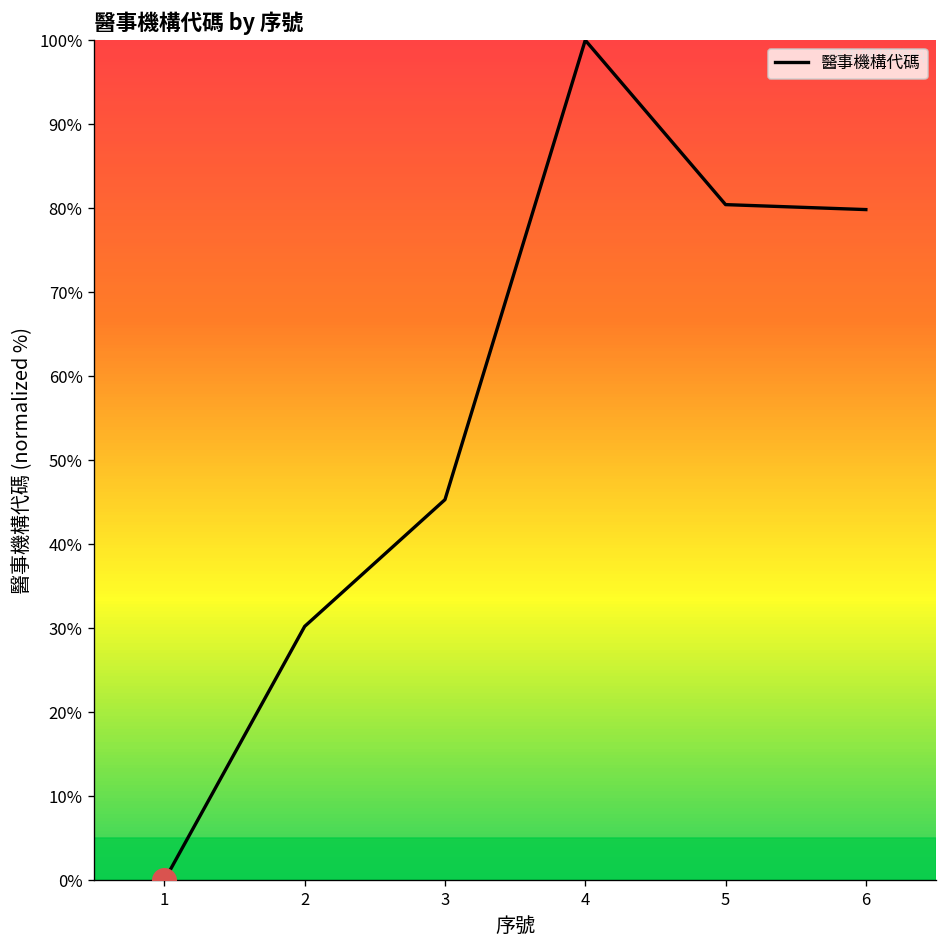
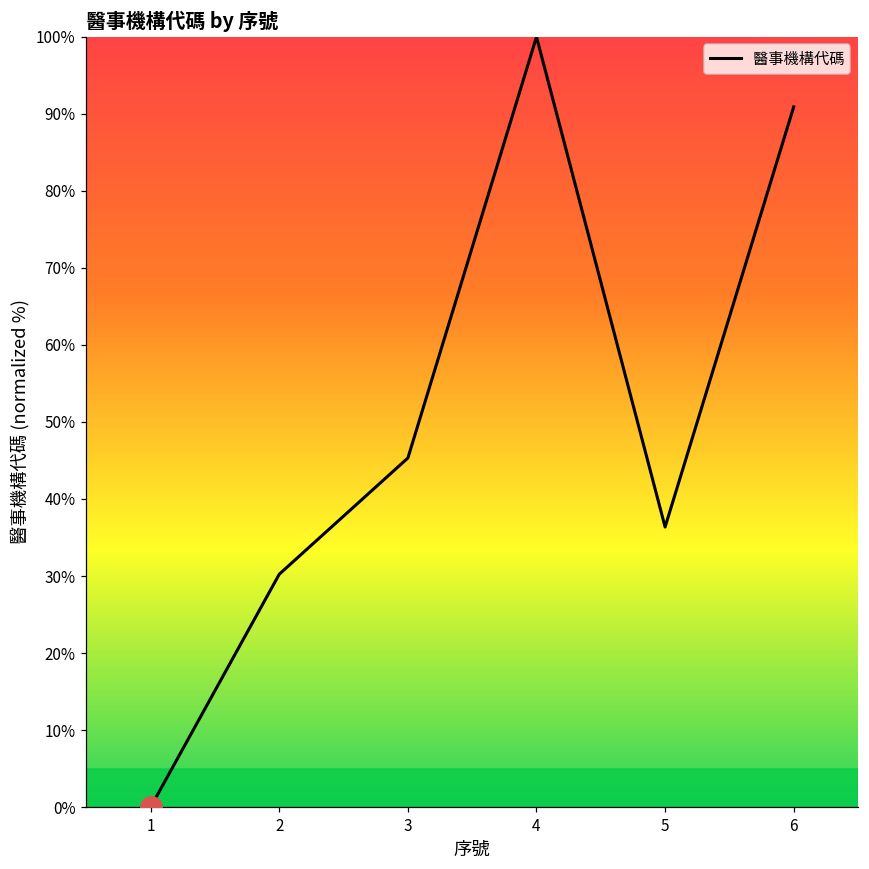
  {
    "醫事機構代碼": {
      "2": "30%",
      "3": "45%",
      "4": "100%",
-     "5": "80%",
-     "6": "80%"
+     "5": "36%",
+     "6": "91%"
    }
  }
